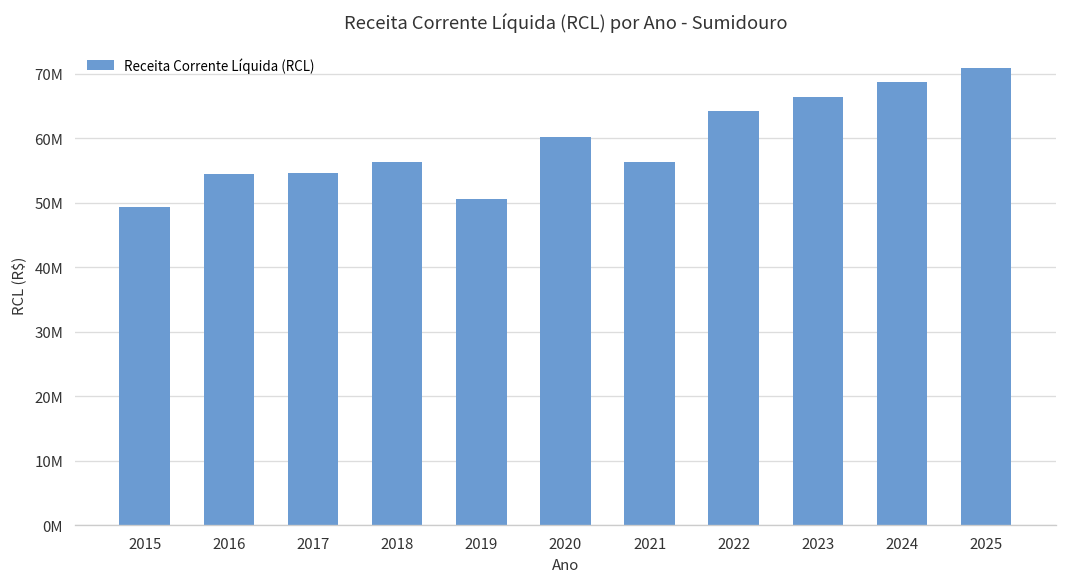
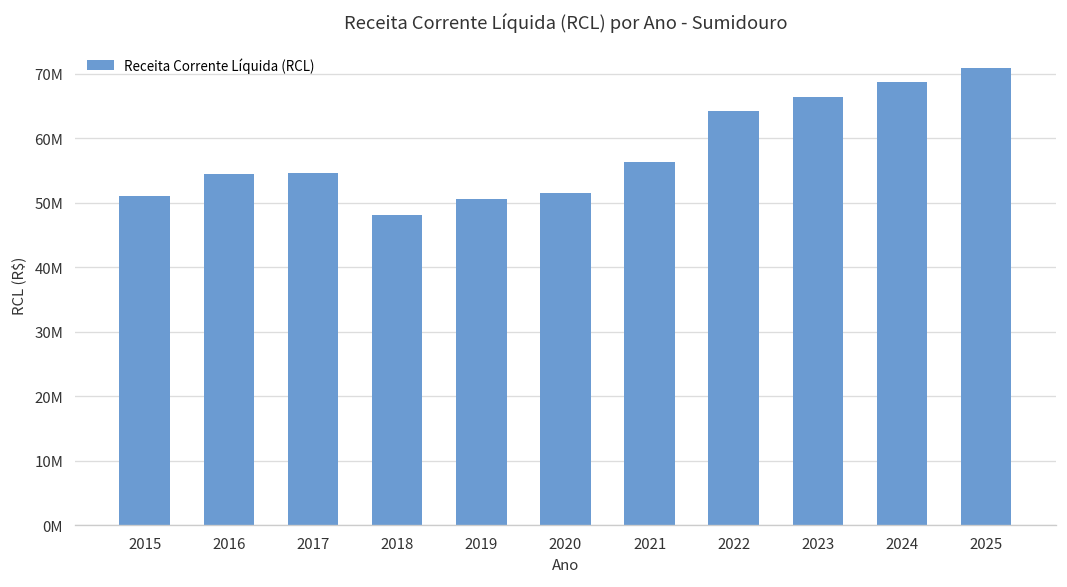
  {
-   "2015": 49000000,
+   "2015": 51000000,
    "2016": 54000000,
    "2017": 55000000,
-   "2018": 56000000,
+   "2018": 48000000,
    "2019": 51000000,
-   "2020": 60000000,
+   "2020": 52000000,
    "2021": 56000000,
    "2022": 64000000,
    "2023": 66000000,
    "2024": 69000000,
    "2025": 71000000
  }
